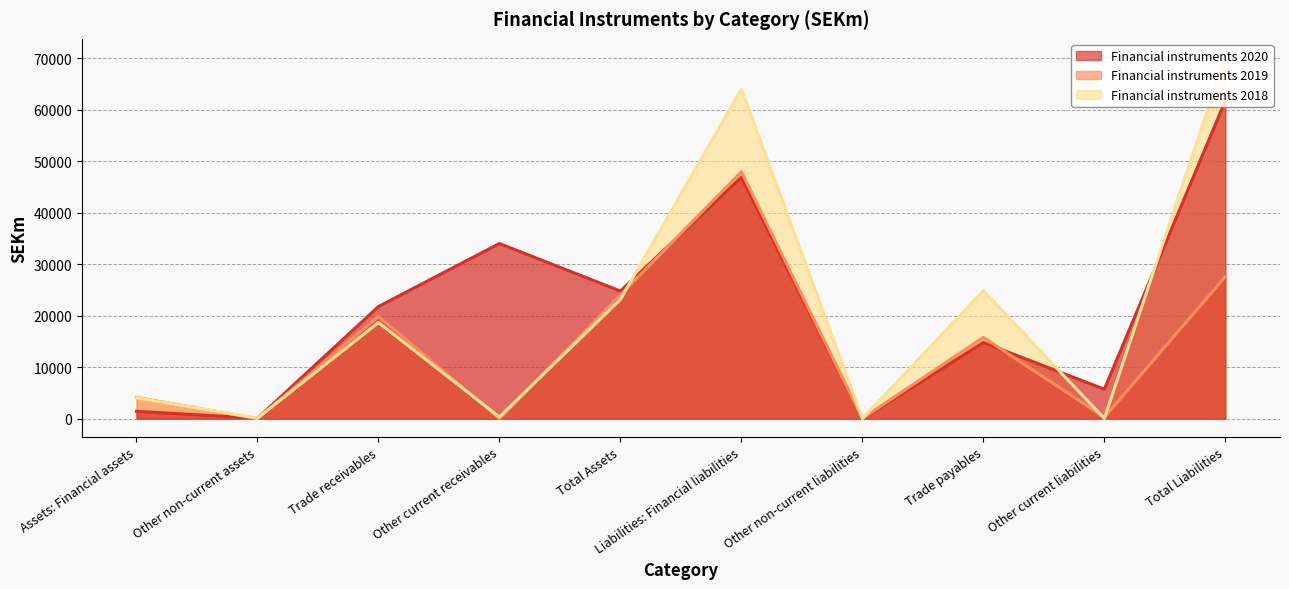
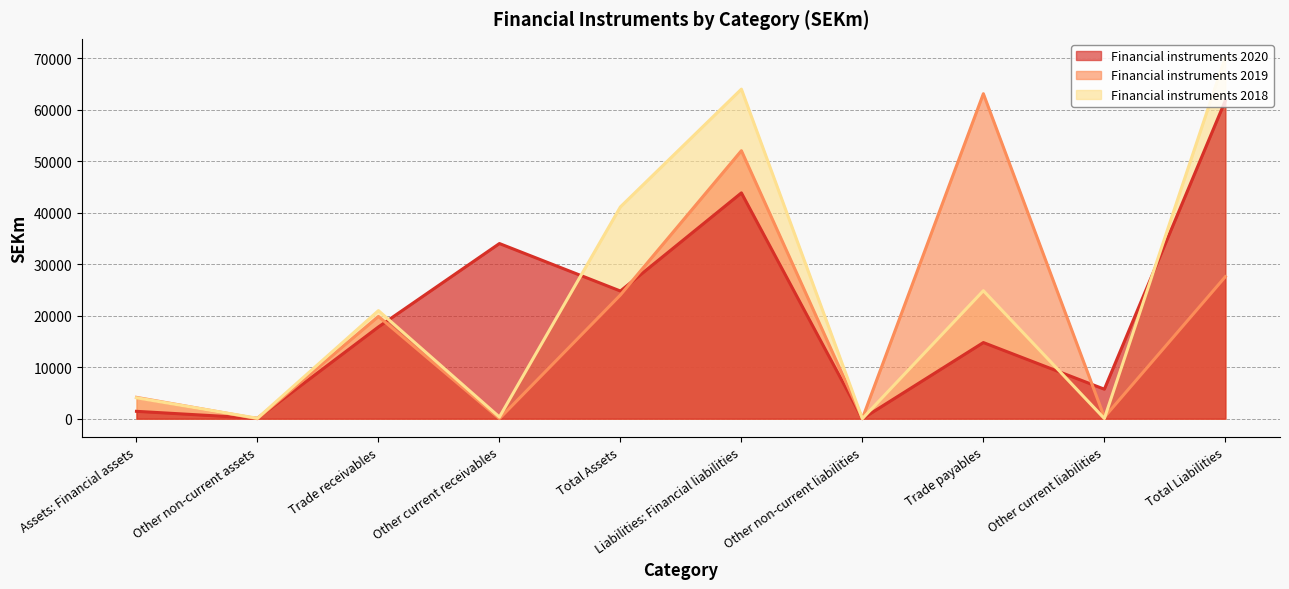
  {
    "Financial instruments 2018": {
-     "Trade receivables": 19000,
-     "Total Assets": 23000,
+     "Trade receivables": 21000,
+     "Total Assets": 41000,
      "Liabilities: Financial liabilities": 64000,
      "Trade payables": 25000
    },
    "Financial instruments 2019": {
      "Trade receivables": 20000,
      "Total Assets": 24000,
-     "Liabilities: Financial liabilities": 48000,
-     "Trade payables": 16000,
+     "Liabilities: Financial liabilities": 52000,
+     "Trade payables": 63000,
      "Total Liabilities": 28000
    },
    "Financial instruments 2020": {
      "Assets: Financial assets": 1000,
-     "Trade receivables": 22000,
+     "Trade receivables": 18000,
      "Other current receivables": 34000,
      "Total Assets": 25000,
-     "Liabilities: Financial liabilities": 47000,
+     "Liabilities: Financial liabilities": 44000,
      "Trade payables": 15000,
      "Other current liabilities": 6000
    }
  }
